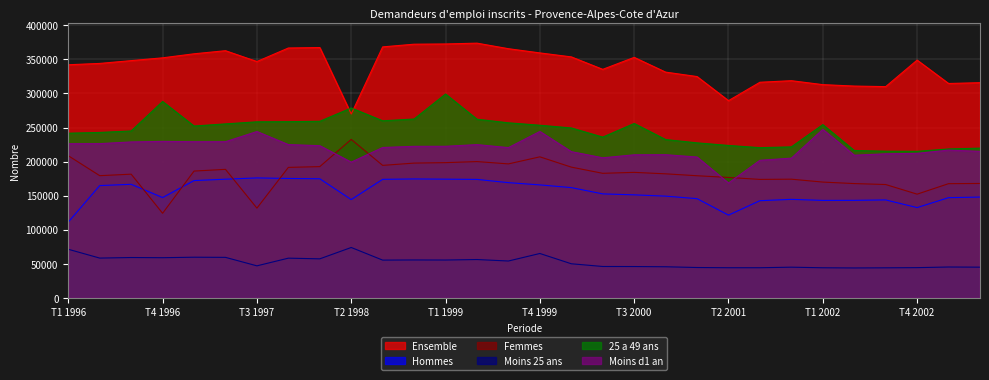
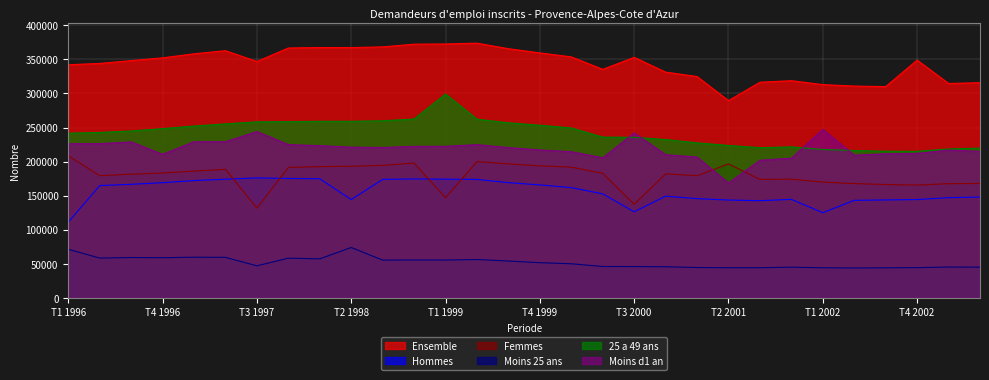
  {
    "Ensemble": {
      "T1 1996": 340000,
      "T4 1996": 350000,
      "T3 1997": 350000,
-     "T2 1998": 270000,
+     "T2 1998": 370000,
      "T1 1999": 370000,
      "T4 1999": 360000,
      "T3 2000": 350000,
      "T2 2001": 290000,
      "T1 2002": 310000,
      "T4 2002": 350000
    },
    "Hommes": {
      "T1 1996": 110000,
-     "T4 1996": 150000,
+     "T4 1996": 170000,
      "T3 1997": 180000,
      "T2 1998": 140000,
      "T1 1999": 170000,
      "T4 1999": 170000,
-     "T3 2000": 150000,
-     "T2 2001": 120000,
-     "T1 2002": 140000,
-     "T4 2002": 130000
+     "T3 2000": 130000,
+     "T2 2001": 140000,
+     "T1 2002": 120000,
+     "T4 2002": 140000
    },
    "Femmes": {
      "T1 1996": 210000,
-     "T4 1996": 120000,
+     "T4 1996": 180000,
      "T3 1997": 130000,
-     "T2 1998": 230000,
-     "T1 1999": 200000,
-     "T4 1999": 210000,
-     "T3 2000": 180000,
-     "T2 2001": 180000,
+     "T2 1998": 190000,
+     "T1 1999": 150000,
+     "T4 1999": 190000,
+     "T3 2000": 140000,
+     "T2 2001": 200000,
      "T1 2002": 170000,
-     "T4 2002": 150000
+     "T4 2002": 170000
    },
    "Moins 25 ans": {
      "T1 1996": 70000,
      "T4 1996": 60000,
      "T3 1997": 50000,
      "T2 1998": 70000,
      "T1 1999": 60000,
-     "T4 1999": 70000,
+     "T4 1999": 50000,
      "T3 2000": 50000,
      "T2 2001": 40000,
      "T1 2002": 40000,
      "T4 2002": 40000
    },
    "25 a 49 ans": {
      "T1 1996": 240000,
-     "T4 1996": 290000,
+     "T4 1996": 250000,
      "T3 1997": 260000,
-     "T2 1998": 280000,
+     "T2 1998": 260000,
      "T1 1999": 300000,
      "T4 1999": 250000,
-     "T3 2000": 260000,
+     "T3 2000": 240000,
      "T2 2001": 220000,
-     "T1 2002": 250000
+     "T1 2002": 220000
    },
    "Moins d1 an": {
      "T1 1996": 230000,
-     "T4 1996": 230000,
+     "T4 1996": 210000,
      "T3 1997": 240000,
-     "T2 1998": 200000,
+     "T2 1998": 220000,
      "T1 1999": 220000,
-     "T4 1999": 240000,
-     "T3 2000": 210000,
+     "T4 1999": 220000,
+     "T3 2000": 240000,
      "T2 2001": 170000,
      "T1 2002": 250000
    }
  }
